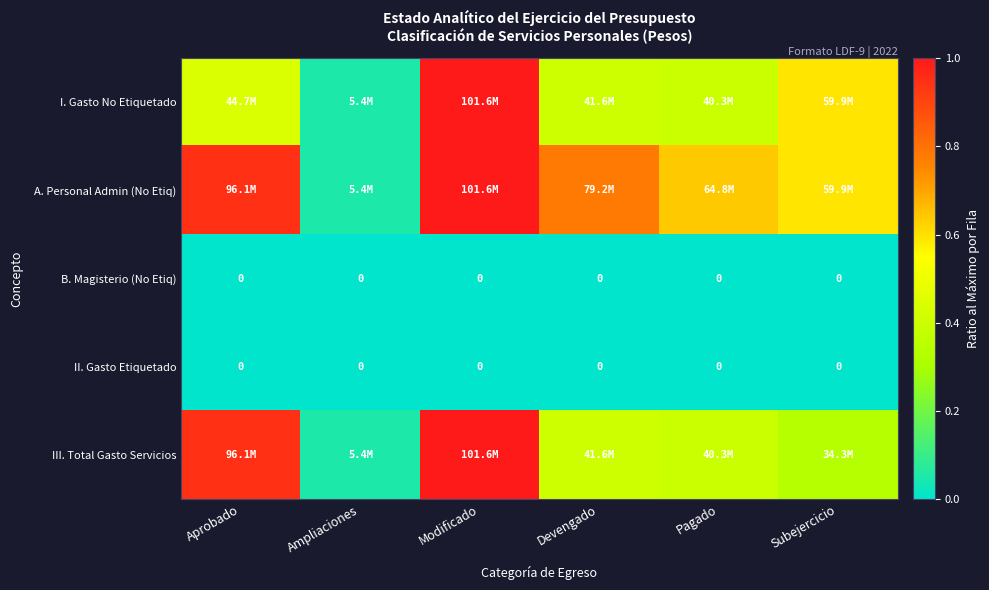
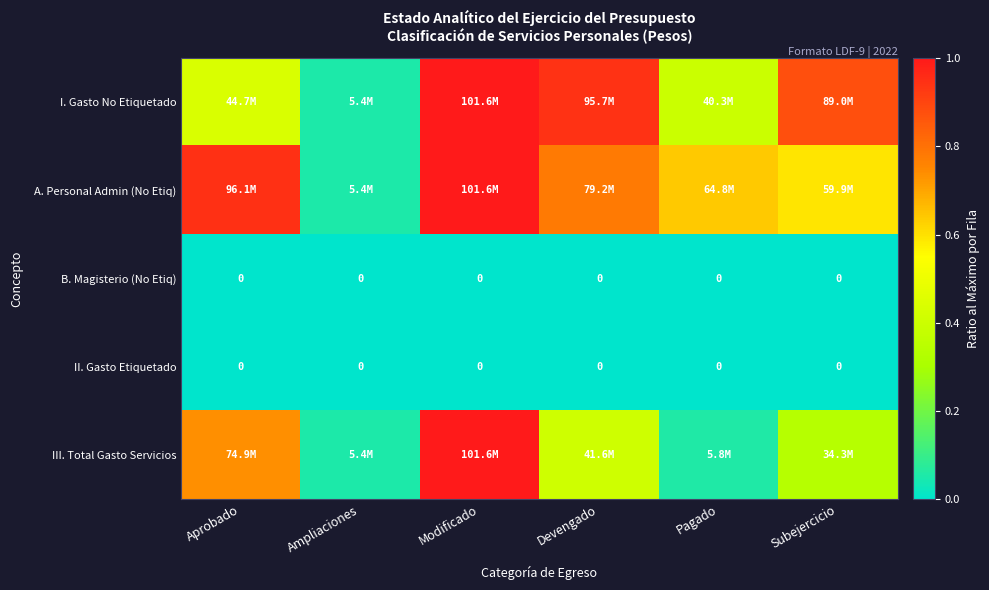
  {
    "I. Gasto No Etiquetado": {
      "Aprobado": "44.7M",
      "Ampliaciones": "5.4M",
      "Modificado": "101.6M",
-     "Devengado": "41.6M",
+     "Devengado": "95.7M",
      "Pagado": "40.3M",
-     "Subejercicio": "59.9M"
+     "Subejercicio": "89.0M"
    },
    "A. Personal Admin (No Etiq)": {
      "Aprobado": "96.1M",
      "Ampliaciones": "5.4M",
      "Modificado": "101.6M",
      "Devengado": "79.2M",
      "Pagado": "64.8M",
      "Subejercicio": "59.9M"
    },
    "B. Magisterio (No Etiq)": {
      "Aprobado": "0",
      "Ampliaciones": "0",
      "Modificado": "0",
      "Devengado": "0",
      "Pagado": "0",
      "Subejercicio": "0"
    },
    "II. Gasto Etiquetado": {
      "Aprobado": "0",
      "Ampliaciones": "0",
      "Modificado": "0",
      "Devengado": "0",
      "Pagado": "0",
      "Subejercicio": "0"
    },
    "III. Total Gasto Servicios": {
-     "Aprobado": "96.1M",
+     "Aprobado": "74.9M",
      "Ampliaciones": "5.4M",
      "Modificado": "101.6M",
      "Devengado": "41.6M",
-     "Pagado": "40.3M",
+     "Pagado": "5.8M",
      "Subejercicio": "34.3M"
    }
  }
